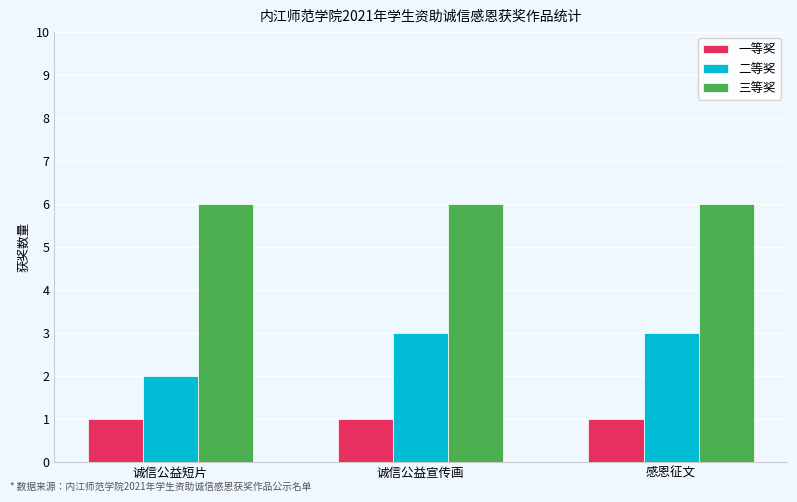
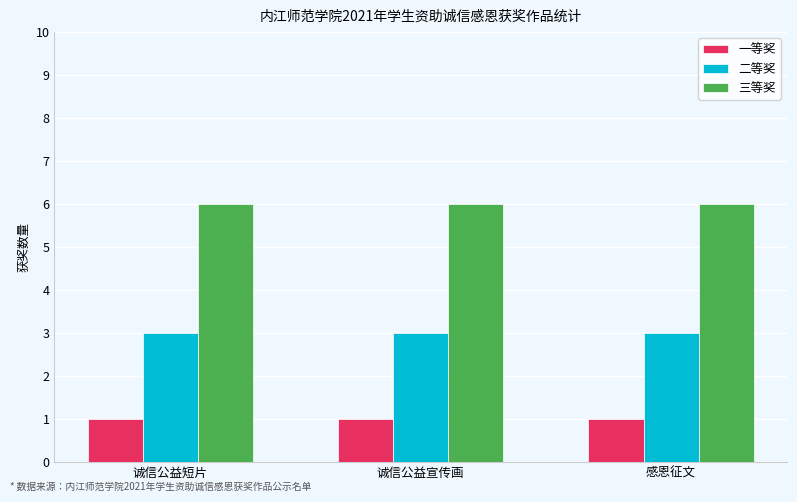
  {
    "一等奖": {
      "诚信公益短片": 1,
      "诚信公益宣传画": 1,
      "感恩征文": 1
    },
    "二等奖": {
-     "诚信公益短片": 2,
+     "诚信公益短片": 3,
      "诚信公益宣传画": 3,
      "感恩征文": 3
    },
    "三等奖": {
      "诚信公益短片": 6,
      "诚信公益宣传画": 6,
      "感恩征文": 6
    }
  }
